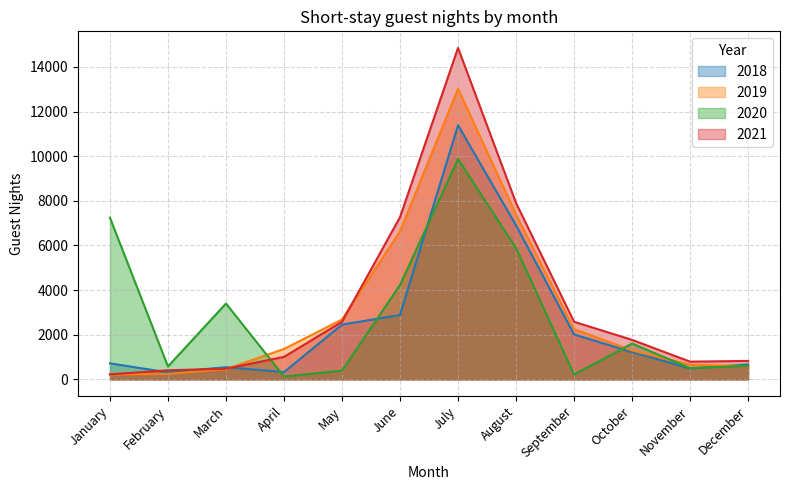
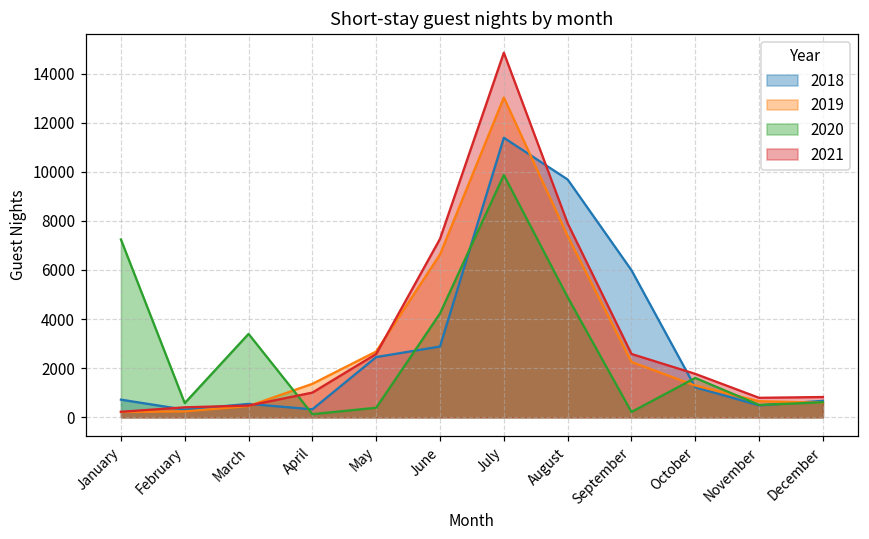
  {
    "2018": {
      "January": 700,
      "April": 300,
      "May": 2500,
      "June": 2900,
      "July": 11400,
-     "August": 6900,
-     "September": 2000
+     "August": 9700,
+     "September": 6000
    },
    "2020": {
      "January": 7200,
      "February": 600,
      "March": 3400,
      "April": 100,
      "May": 400,
      "June": 4200,
      "July": 9900,
-     "August": 5900,
+     "August": 4900,
      "September": 200,
      "October": 1600
    }
  }
